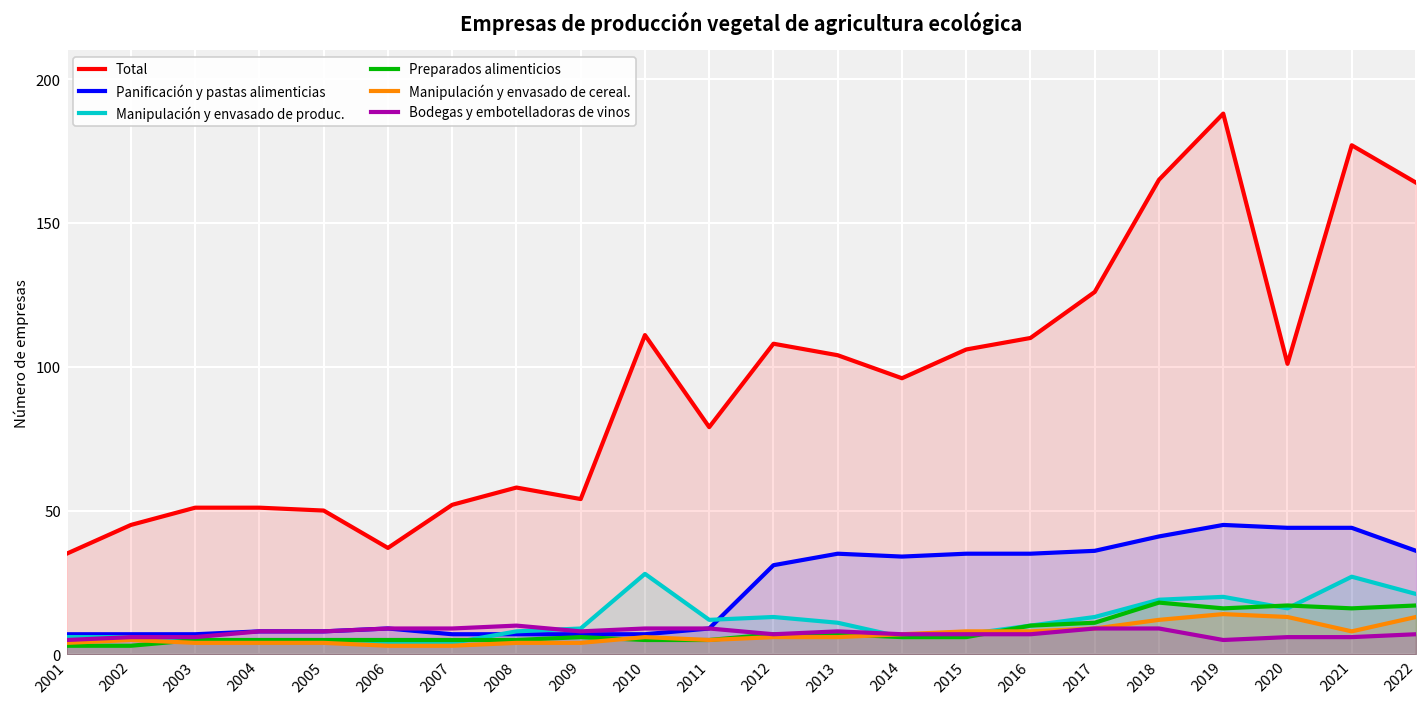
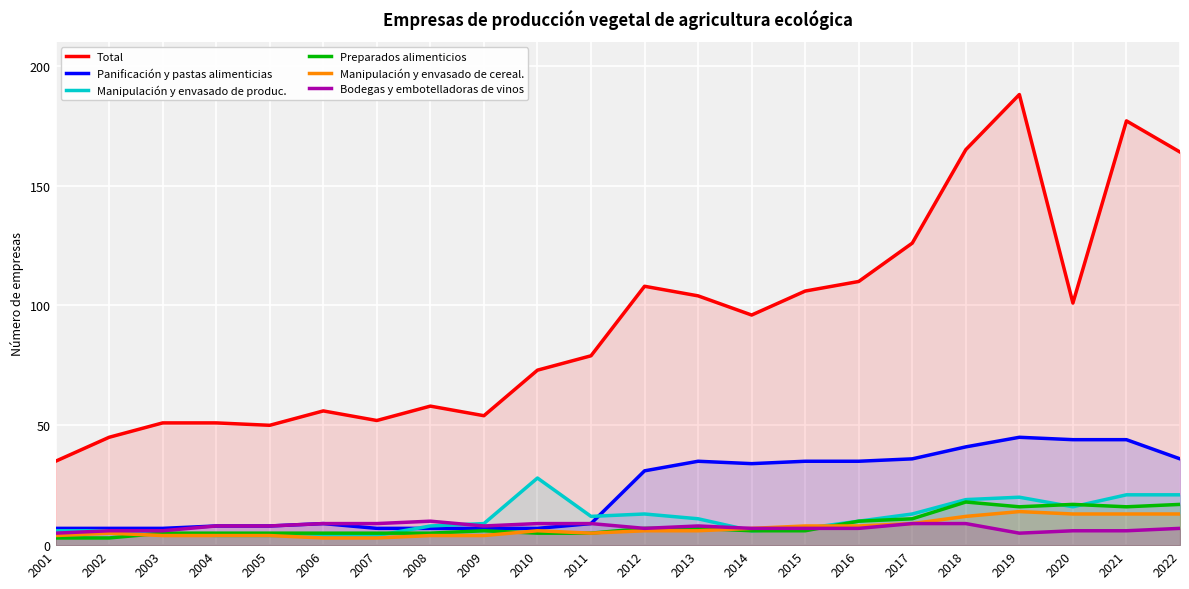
  {
    "Total": {
      "2001": 35,
      "2002": 45,
      "2003": 51,
      "2004": 51,
      "2005": 50,
-     "2006": 37,
+     "2006": 56,
      "2007": 52,
      "2008": 58,
      "2009": 54,
-     "2010": 111,
+     "2010": 73,
      "2011": 79,
      "2012": 108,
      "2013": 104,
      "2014": 96,
      "2015": 106,
      "2016": 110,
      "2017": 126,
      "2018": 165,
      "2019": 188,
      "2020": 101,
      "2021": 177,
      "2022": 164
    },
    "Panificación y pastas alimenticias": {
      "2007": 7,
      "2012": 31,
      "2013": 35,
      "2014": 34,
      "2015": 35,
      "2016": 35,
      "2017": 36,
      "2018": 41,
      "2019": 45,
      "2020": 44,
      "2021": 44,
      "2022": 36
    },
    "Manipulación y envasado de produc.": {
      "2010": 28,
      "2011": 12,
      "2012": 13,
      "2013": 11,
      "2017": 13,
      "2019": 20,
-     "2021": 27,
+     "2021": 21,
      "2022": 21
    },
    "Preparados alimenticios": {
      "2002": 3,
      "2017": 11,
      "2019": 16,
      "2021": 16,
      "2022": 17
    },
    "Manipulación y envasado de cereal.": {
      "2009": 4,
      "2018": 12,
      "2019": 14,
      "2020": 13,
-     "2021": 8,
+     "2021": 13,
      "2022": 13
    },
    "Bodegas y embotelladoras de vinos": {
      "2007": 9,
      "2008": 10,
      "2010": 9,
      "2018": 9,
      "2019": 5,
      "2020": 6,
      "2021": 6,
      "2022": 7
    }
  }
